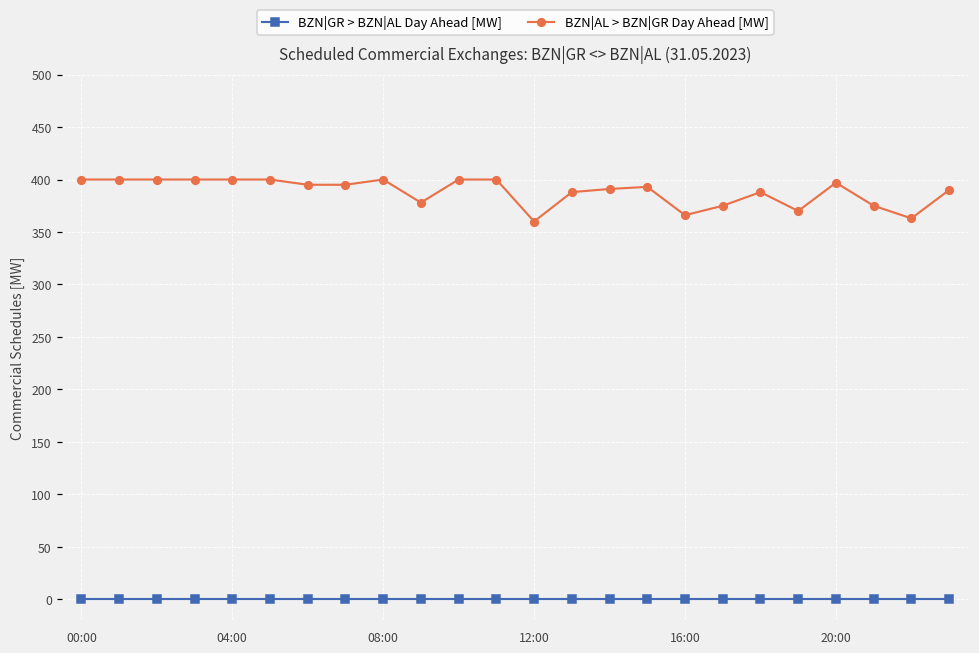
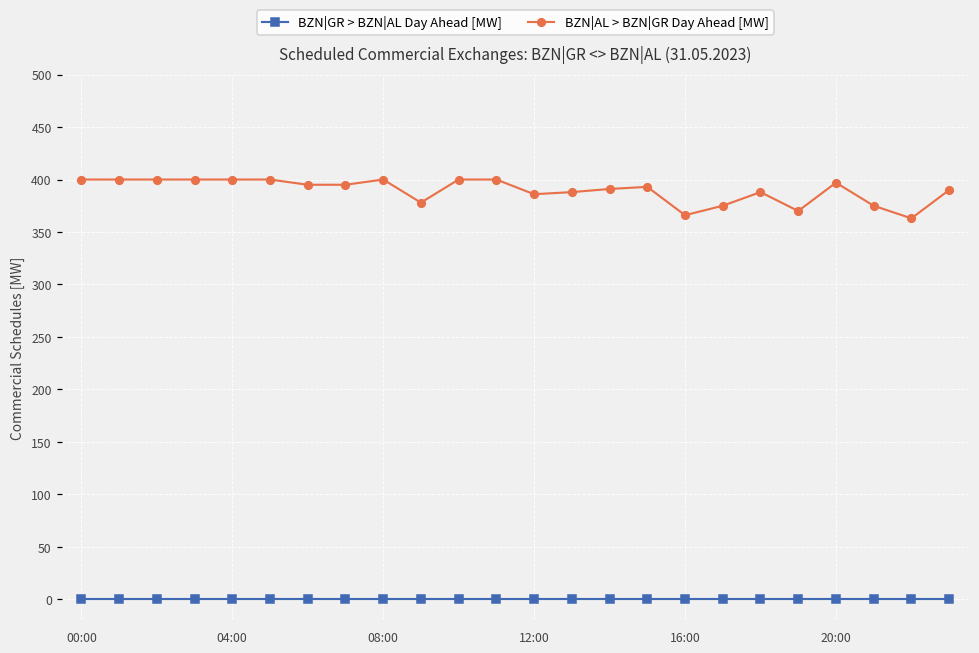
  {
    "BZN|GR > BZN|AL Day Ahead [MW]": {
      "00:00": 0,
      "04:00": 0,
      "08:00": 0,
      "12:00": 0,
      "16:00": 0,
      "20:00": 0
    },
    "BZN|AL > BZN|GR Day Ahead [MW]": {
      "00:00": 400,
      "04:00": 400,
      "08:00": 400,
-     "12:00": 360,
+     "12:00": 390,
      "16:00": 370,
      "20:00": 400
    }
  }
